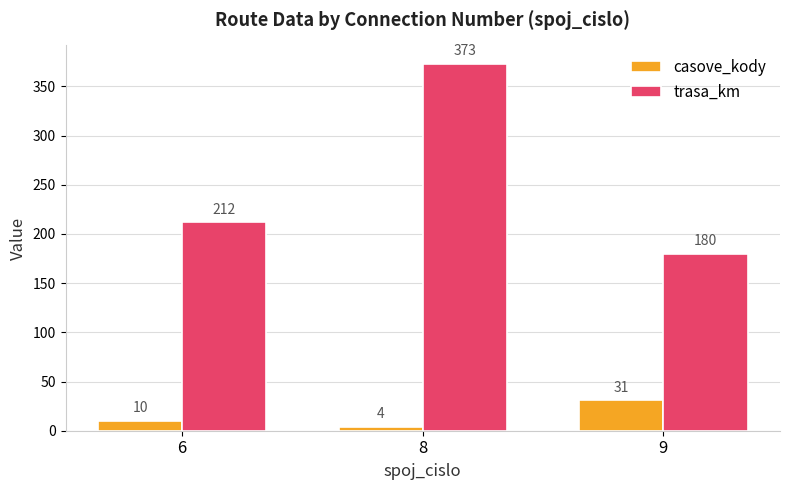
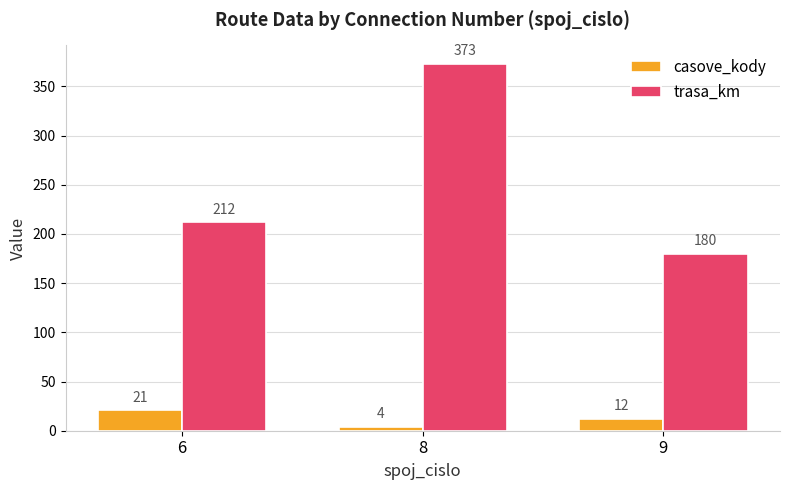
  {
    "casove_kody": {
-     "6": 10,
+     "6": 21,
      "8": 4,
-     "9": 31
+     "9": 12
    },
    "trasa_km": {
      "6": 212,
      "8": 373,
      "9": 180
    }
  }
